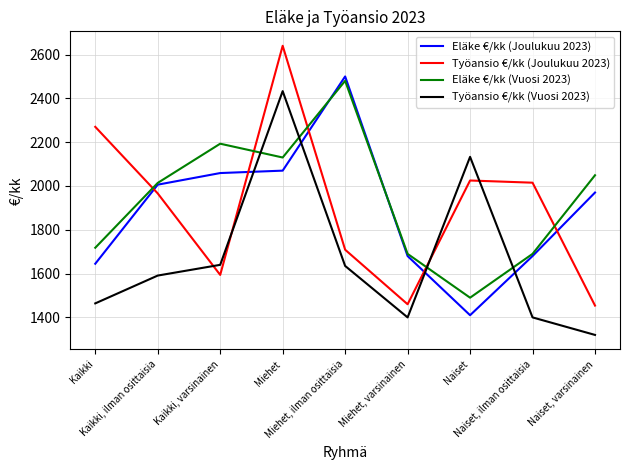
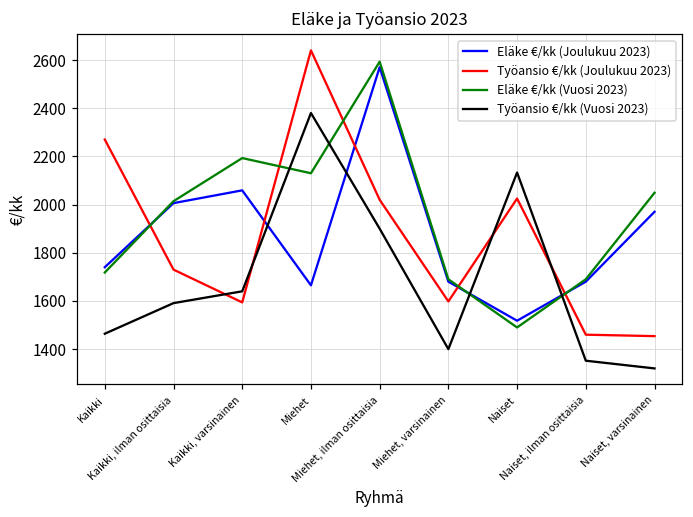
  {
    "Eläke €/kk (Joulukuu 2023)": {
-     "Kaikki": 1650,
+     "Kaikki": 1740,
      "Kaikki, varsinainen": 2060,
-     "Miehet": 2070,
-     "Miehet, ilman osittaisia": 2500,
-     "Naiset": 1410,
+     "Miehet": 1670,
+     "Miehet, ilman osittaisia": 2570,
+     "Naiset": 1520,
      "Naiset, varsinainen": 1970
    },
    "Työansio €/kk (Joulukuu 2023)": {
      "Kaikki": 2270,
-     "Kaikki, ilman osittaisia": 1970,
+     "Kaikki, ilman osittaisia": 1730,
      "Kaikki, varsinainen": 1590,
      "Miehet": 2640,
-     "Miehet, ilman osittaisia": 1710,
-     "Miehet, varsinainen": 1460,
+     "Miehet, ilman osittaisia": 2020,
+     "Miehet, varsinainen": 1600,
      "Naiset": 2030,
-     "Naiset, ilman osittaisia": 2020,
+     "Naiset, ilman osittaisia": 1460,
      "Naiset, varsinainen": 1450
    },
    "Eläke €/kk (Vuosi 2023)": {
      "Kaikki": 1720,
      "Kaikki, varsinainen": 2190,
      "Miehet": 2130,
-     "Miehet, ilman osittaisia": 2480,
+     "Miehet, ilman osittaisia": 2590,
      "Naiset": 1490,
      "Naiset, varsinainen": 2050
    },
    "Työansio €/kk (Vuosi 2023)": {
      "Kaikki": 1460,
      "Kaikki, ilman osittaisia": 1590,
      "Kaikki, varsinainen": 1640,
-     "Miehet": 2430,
-     "Miehet, ilman osittaisia": 1640,
+     "Miehet": 2380,
+     "Miehet, ilman osittaisia": 1900,
      "Miehet, varsinainen": 1400,
      "Naiset": 2130,
-     "Naiset, ilman osittaisia": 1400,
+     "Naiset, ilman osittaisia": 1350,
      "Naiset, varsinainen": 1320
    }
  }
